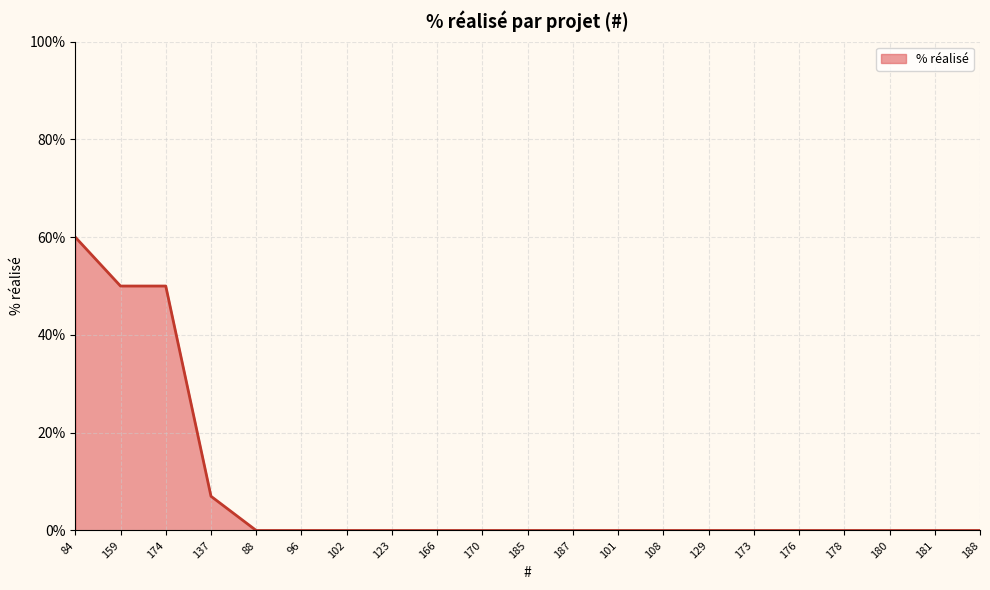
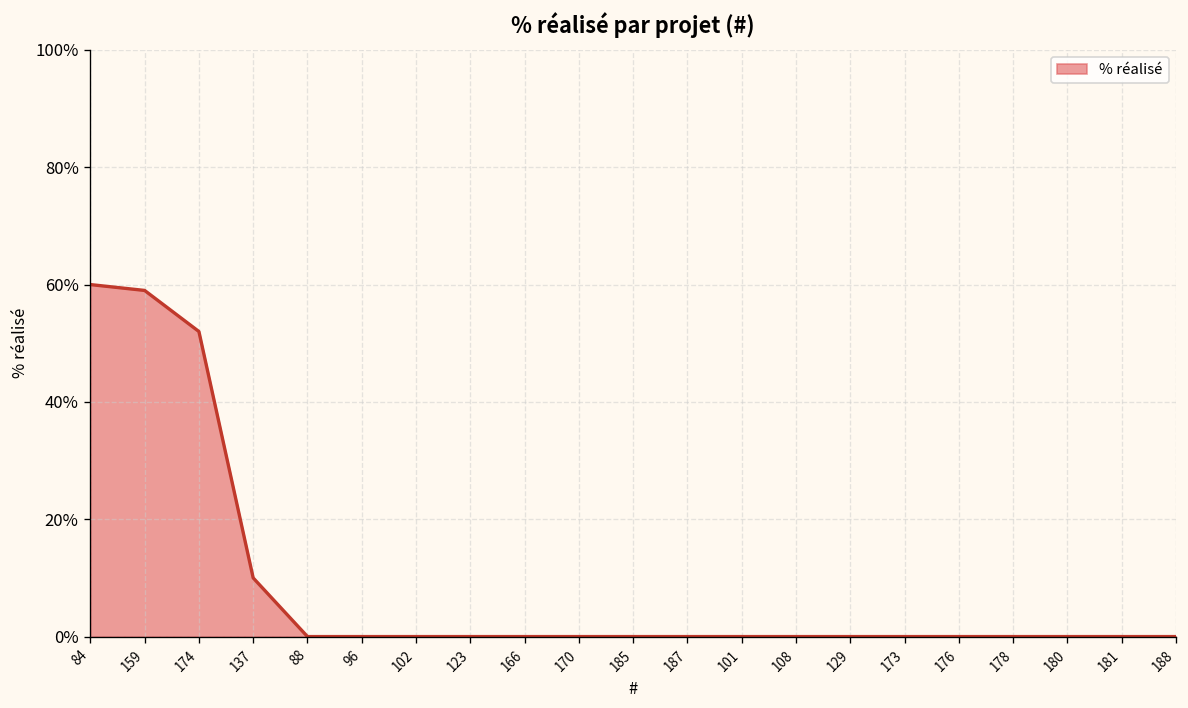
  {
    "84": "60%",
-   "159": "50%",
-   "174": "50%",
-   "137": "7%",
+   "159": "59%",
+   "174": "52%",
+   "137": "10%",
    "88": "0%",
    "96": "0%",
    "102": "0%",
    "123": "0%",
    "166": "0%",
    "170": "0%",
    "185": "0%",
    "187": "0%",
    "101": "0%",
    "108": "0%",
    "129": "0%",
    "173": "0%",
    "176": "0%",
    "178": "0%",
    "180": "0%",
    "181": "0%",
    "188": "0%"
  }
